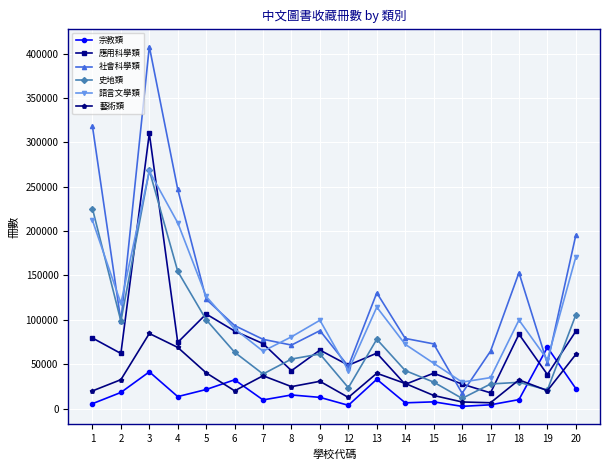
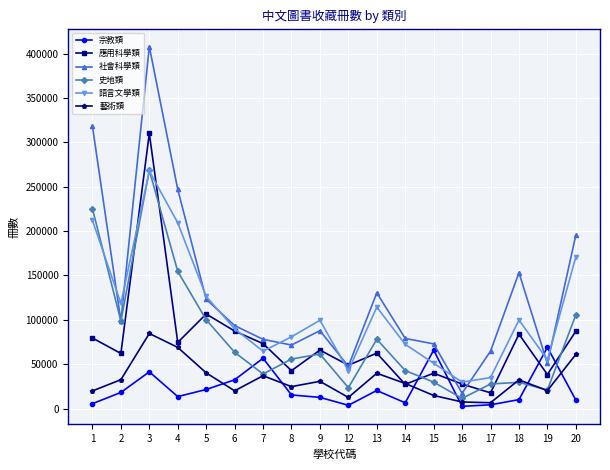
  {
    "宗教類": {
      "1": 10000,
      "2": 20000,
      "3": 40000,
      "4": 10000,
      "5": 20000,
      "6": 30000,
-     "7": 10000,
+     "7": 60000,
      "8": 20000,
      "9": 10000,
      "12": 0,
-     "13": 30000,
+     "13": 20000,
      "14": 10000,
-     "15": 10000,
+     "15": 70000,
      "16": 0,
      "18": 10000,
      "19": 70000,
-     "20": 20000
+     "20": 10000
    }
  }
